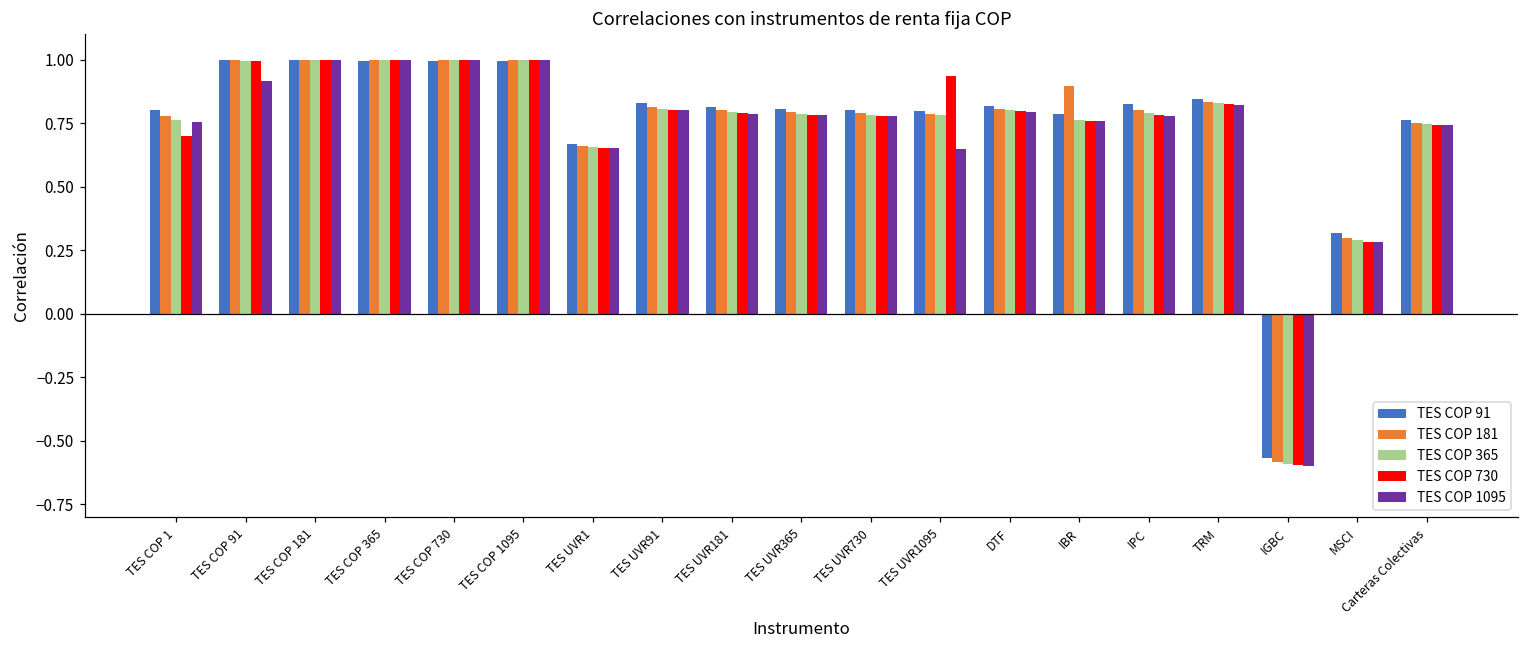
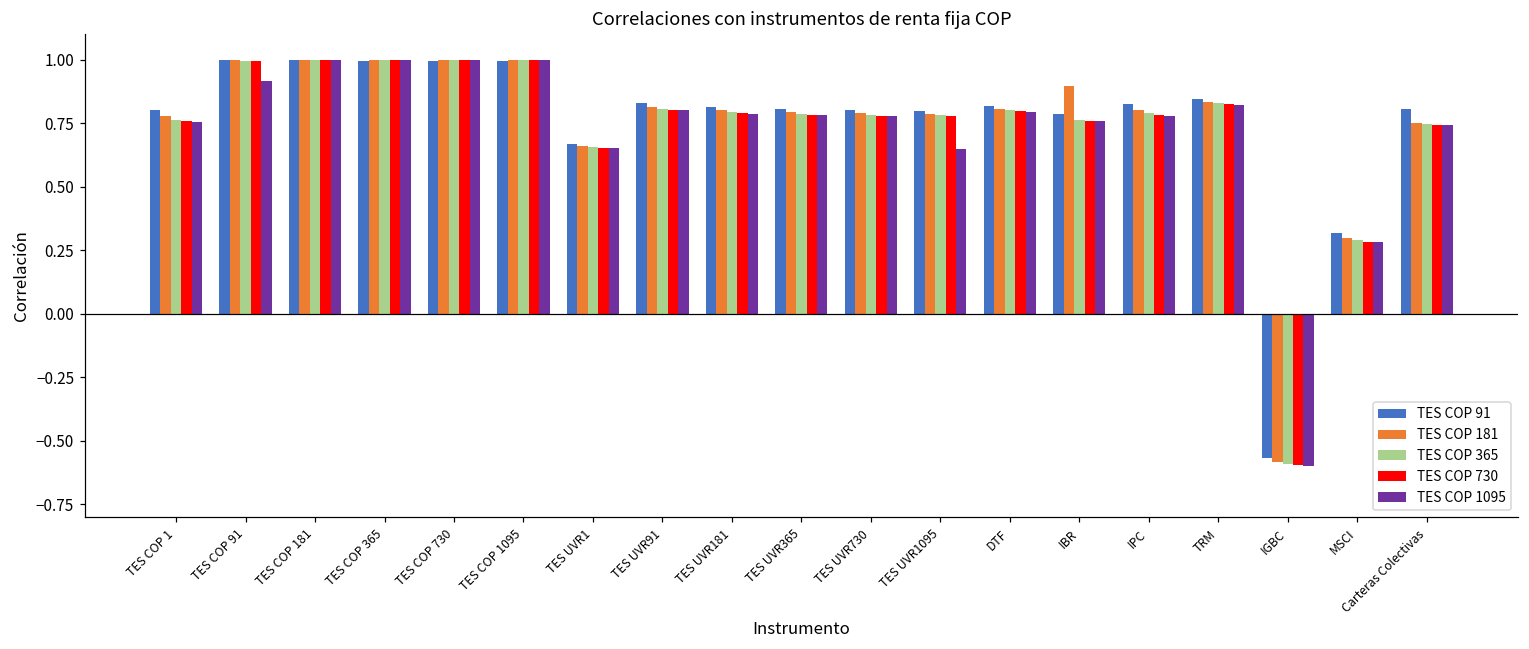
  {
    "TES COP 91": {
      "TES COP 1": 0.80,
      "TES COP 91": 1.00,
      "TES COP 181": 1.00,
      "TES COP 365": 1.00,
      "TES COP 730": 1.00,
      "TES COP 1095": 1.00,
      "TES UVR1": 0.67,
      "TES UVR91": 0.83,
      "TES UVR181": 0.81,
      "TES UVR365": 0.81,
      "TES UVR730": 0.80,
      "TES UVR1095": 0.80,
      "DTF": 0.82,
      "IBR": 0.79,
      "IPC": 0.82,
      "TRM": 0.85,
      "IGBC": -0.57,
      "MSCI": 0.32,
-     "Carteras Colectivas": 0.76
+     "Carteras Colectivas": 0.81
    },
    "TES COP 181": {
      "TES COP 1": 0.78,
      "TES COP 91": 1.00,
      "TES COP 181": 1.00,
      "TES COP 365": 1.00,
      "TES COP 730": 1.00,
      "TES COP 1095": 1.00,
      "TES UVR1": 0.66,
      "TES UVR91": 0.81,
      "TES UVR181": 0.80,
      "TES UVR365": 0.79,
      "TES UVR730": 0.79,
      "TES UVR1095": 0.79,
      "DTF": 0.81,
      "IBR": 0.90,
      "IPC": 0.80,
      "TRM": 0.84,
      "IGBC": -0.58,
      "MSCI": 0.30,
      "Carteras Colectivas": 0.75
    },
    "TES COP 365": {
      "TES COP 1": 0.76,
      "TES COP 91": 1.00,
      "TES COP 181": 1.00,
      "TES COP 365": 1.00,
      "TES COP 730": 1.00,
      "TES COP 1095": 1.00,
      "TES UVR1": 0.66,
      "TES UVR91": 0.81,
      "TES UVR181": 0.79,
      "TES UVR365": 0.79,
      "TES UVR730": 0.78,
      "TES UVR1095": 0.78,
      "DTF": 0.80,
      "IBR": 0.77,
      "IPC": 0.79,
      "TRM": 0.83,
      "IGBC": -0.59,
      "MSCI": 0.29,
      "Carteras Colectivas": 0.75
    },
    "TES COP 730": {
-     "TES COP 1": 0.70,
+     "TES COP 1": 0.76,
      "TES COP 91": 1.00,
      "TES COP 181": 1.00,
      "TES COP 365": 1.00,
      "TES COP 730": 1.00,
      "TES COP 1095": 1.00,
      "TES UVR1": 0.65,
      "TES UVR91": 0.80,
      "TES UVR181": 0.79,
      "TES UVR365": 0.78,
      "TES UVR730": 0.78,
-     "TES UVR1095": 0.94,
+     "TES UVR1095": 0.78,
      "DTF": 0.80,
      "IBR": 0.76,
      "IPC": 0.78,
      "TRM": 0.83,
      "IGBC": -0.60,
      "MSCI": 0.28,
      "Carteras Colectivas": 0.74
    },
    "TES COP 1095": {
      "TES COP 1": 0.76,
      "TES COP 91": 0.92,
      "TES COP 181": 1.00,
      "TES COP 365": 1.00,
      "TES COP 730": 1.00,
      "TES COP 1095": 1.00,
      "TES UVR1": 0.65,
      "TES UVR91": 0.80,
      "TES UVR181": 0.79,
      "TES UVR365": 0.78,
      "TES UVR730": 0.78,
      "TES UVR1095": 0.65,
      "DTF": 0.80,
      "IBR": 0.76,
      "IPC": 0.78,
      "TRM": 0.82,
      "IGBC": -0.60,
      "MSCI": 0.28,
      "Carteras Colectivas": 0.74
    }
  }
